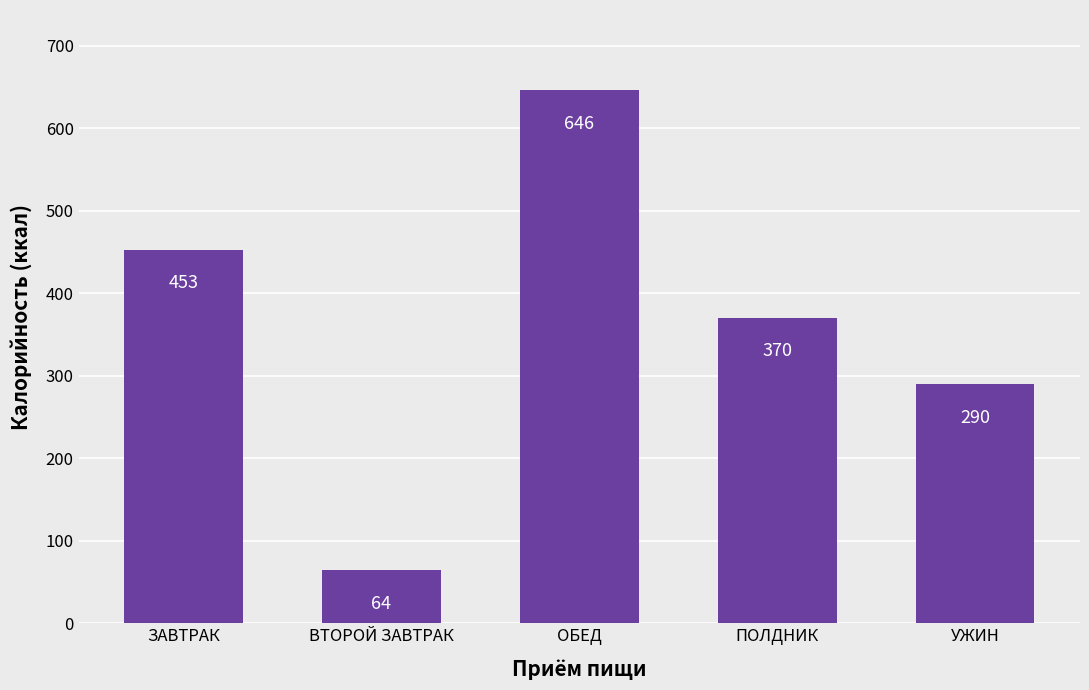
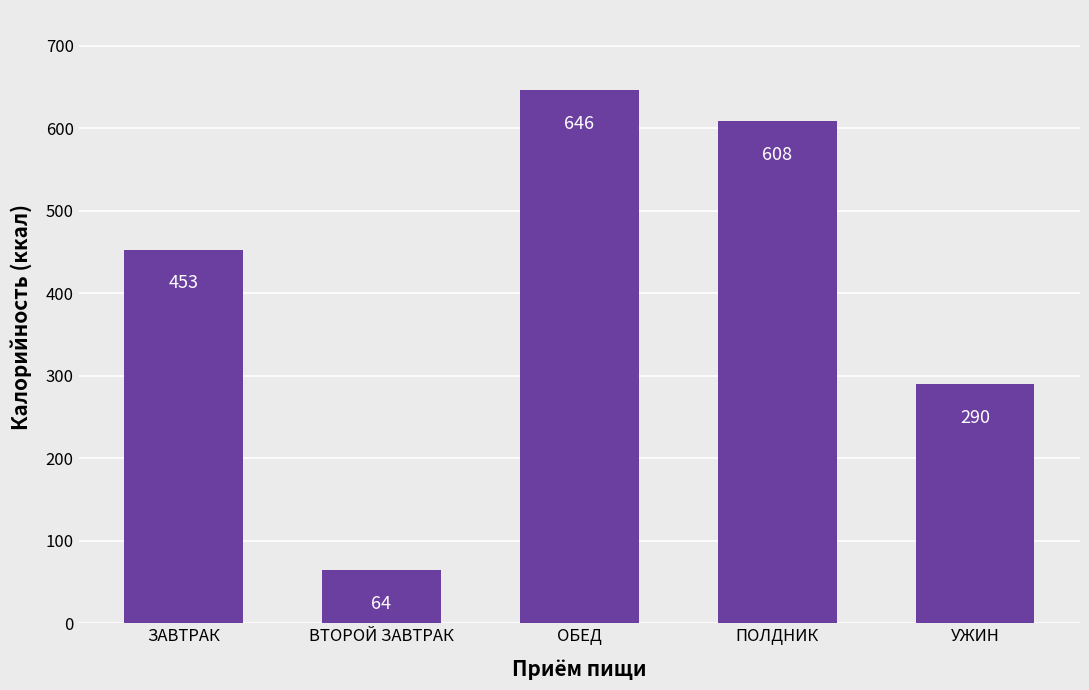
  {
    "ЗАВТРАК": 453,
    "ВТОРОЙ ЗАВТРАК": 64,
    "ОБЕД": 646,
-   "ПОЛДНИК": 370,
+   "ПОЛДНИК": 608,
    "УЖИН": 290
  }
